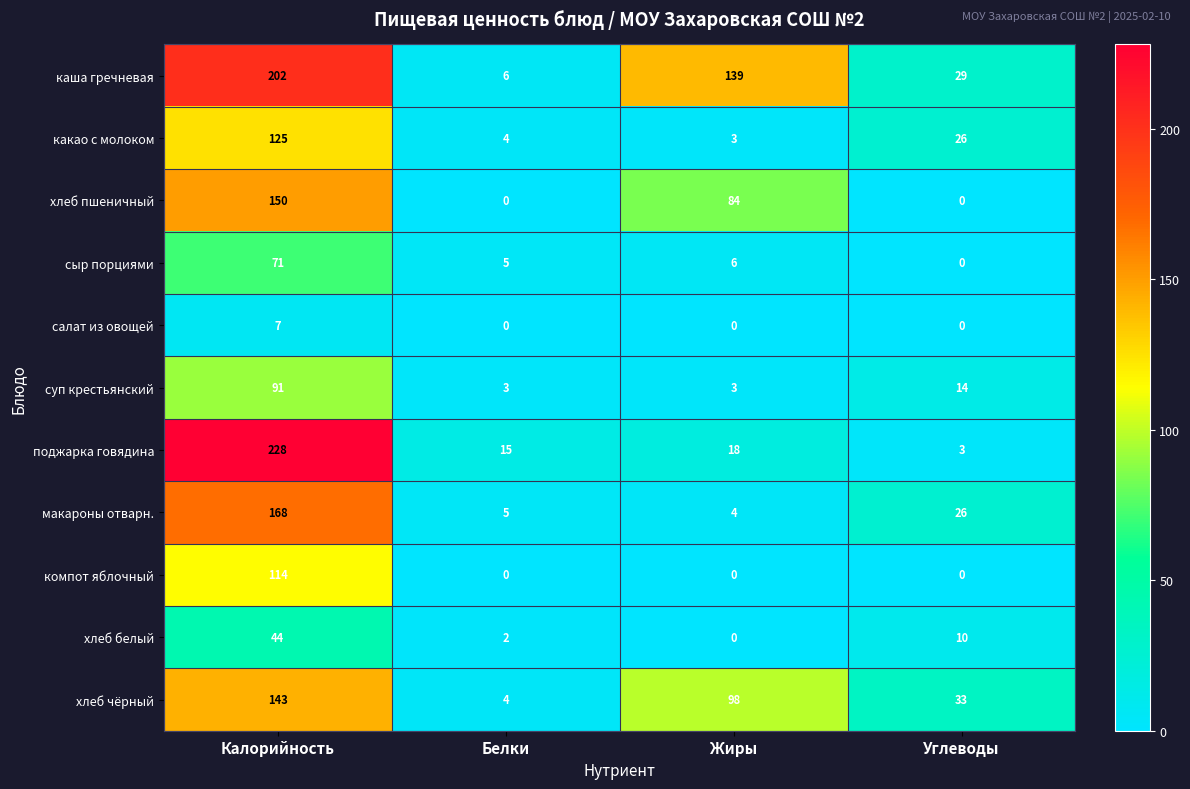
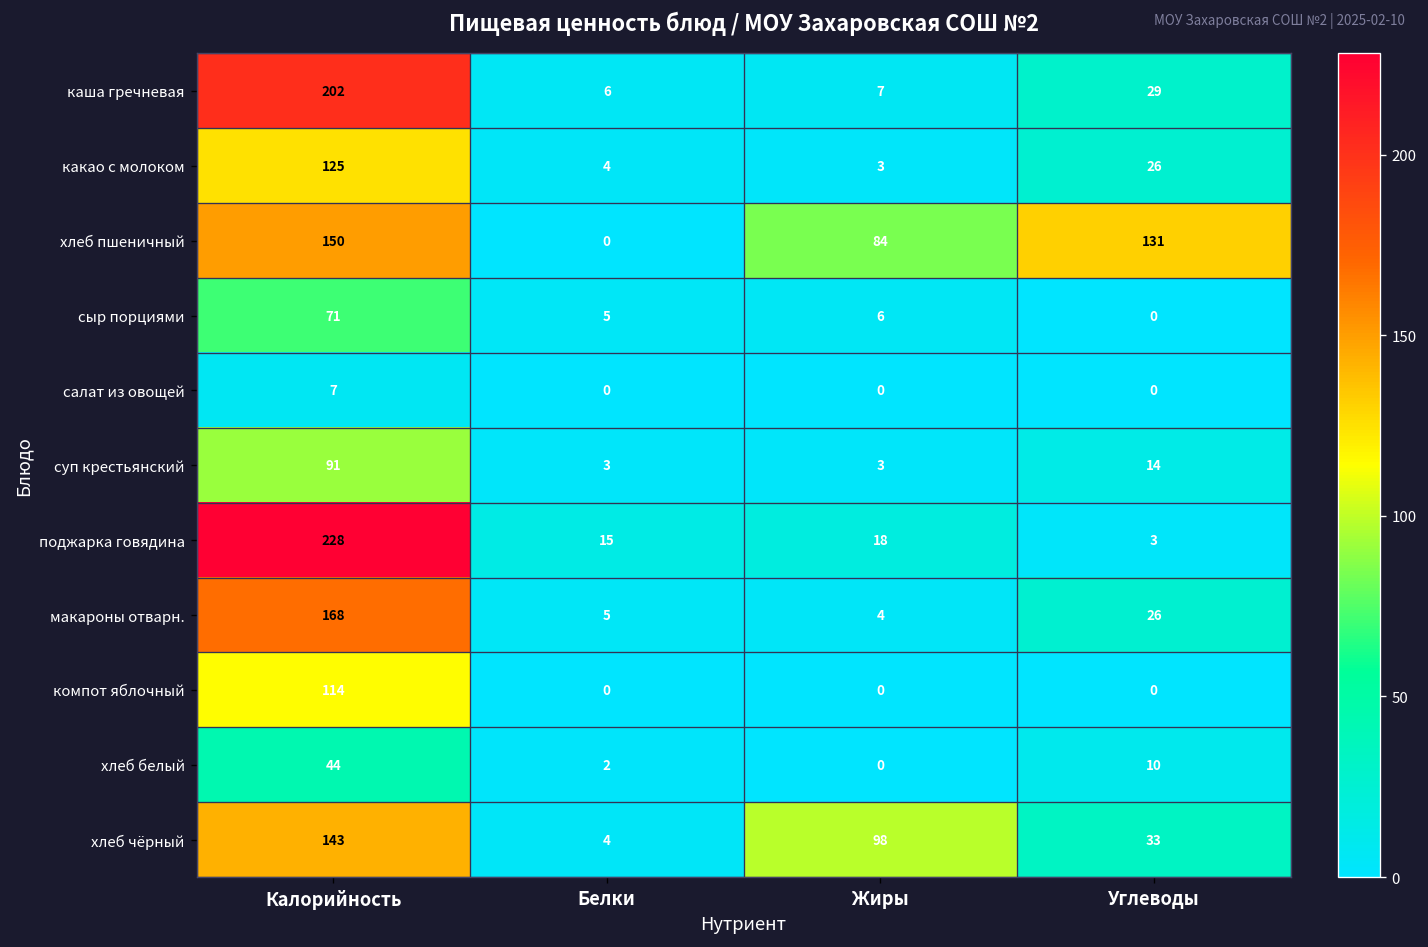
  {
    "каша гречневая": {
      "Калорийность": 202,
      "Белки": 6,
-     "Жиры": 139,
+     "Жиры": 7,
      "Углеводы": 29
    },
    "какао с молоком": {
      "Калорийность": 125,
      "Белки": 4,
      "Жиры": 3,
      "Углеводы": 26
    },
    "хлеб пшеничный": {
      "Калорийность": 150,
      "Белки": 0,
      "Жиры": 84,
-     "Углеводы": 0
+     "Углеводы": 131
    },
    "сыр порциями": {
      "Калорийность": 71,
      "Белки": 5,
      "Жиры": 6,
      "Углеводы": 0
    },
    "салат из овощей": {
      "Калорийность": 7,
      "Белки": 0,
      "Жиры": 0,
      "Углеводы": 0
    },
    "суп крестьянский": {
      "Калорийность": 91,
      "Белки": 3,
      "Жиры": 3,
      "Углеводы": 14
    },
    "поджарка говядина": {
      "Калорийность": 228,
      "Белки": 15,
      "Жиры": 18,
      "Углеводы": 3
    },
    "макароны отварн.": {
      "Калорийность": 168,
      "Белки": 5,
      "Жиры": 4,
      "Углеводы": 26
    },
    "компот яблочный": {
      "Калорийность": 114,
      "Белки": 0,
      "Жиры": 0,
      "Углеводы": 0
    },
    "хлеб белый": {
      "Калорийность": 44,
      "Белки": 2,
      "Жиры": 0,
      "Углеводы": 10
    },
    "хлеб чёрный": {
      "Калорийность": 143,
      "Белки": 4,
      "Жиры": 98,
      "Углеводы": 33
    }
  }
